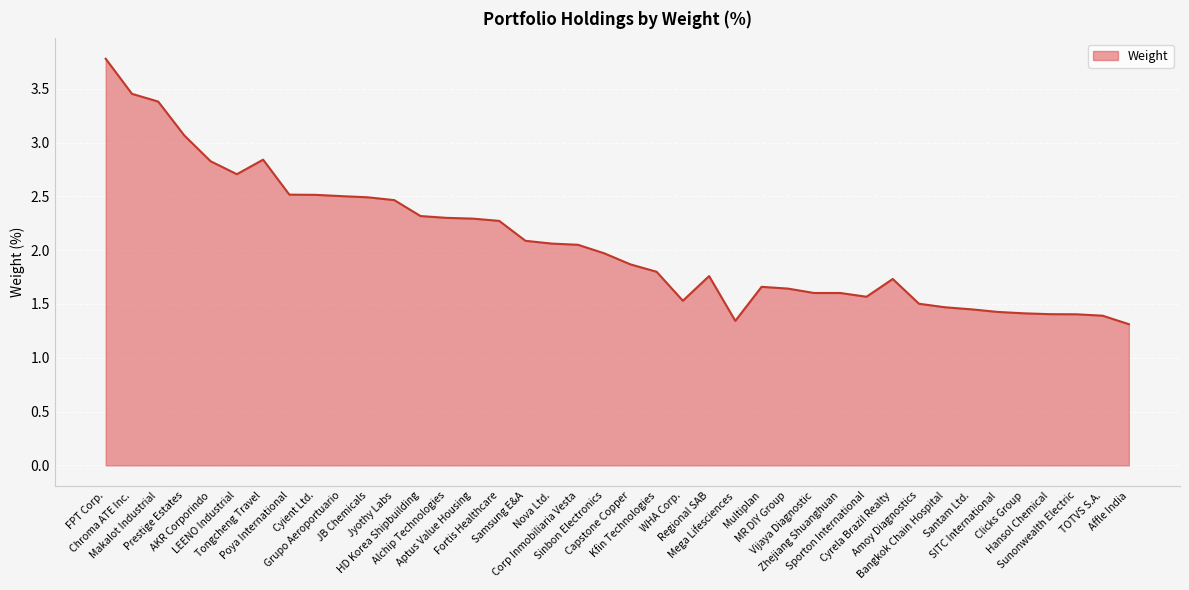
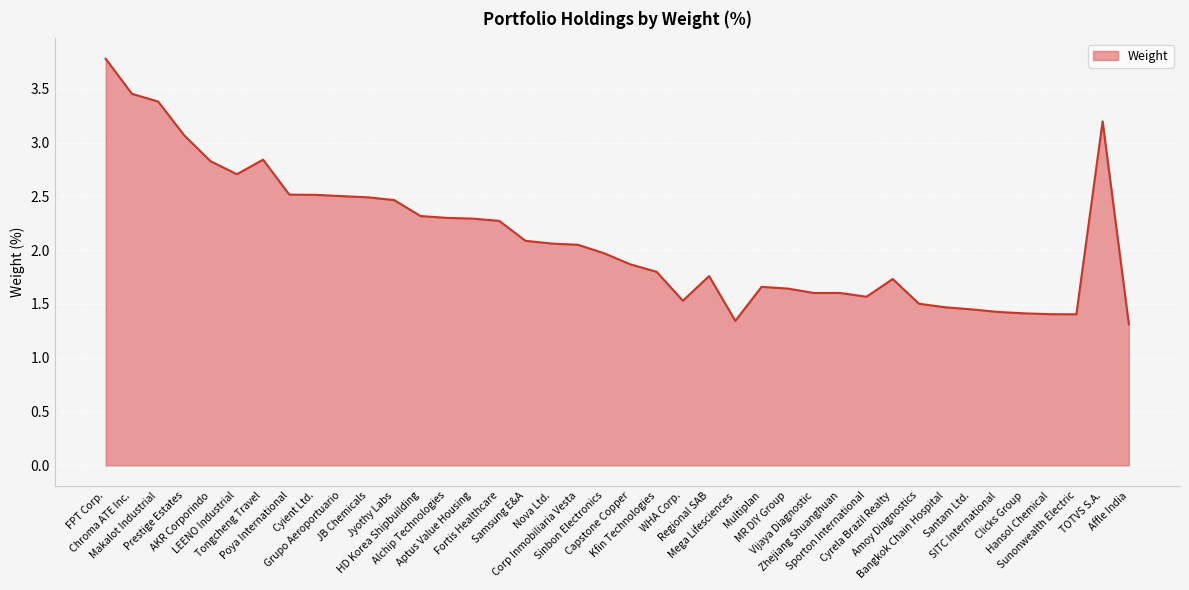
  {
    "FPT Corp.": 3.78,
    "Chroma ATE Inc.": 3.45,
    "Makalot Industrial": 3.38,
    "Prestige Estates": 3.07,
    "AKR Corporindo": 2.83,
    "LEENO Industrial": 2.71,
    "Tongcheng Travel": 2.84,
    "Poya International": 2.52,
    "Cyient Ltd.": 2.51,
    "Grupo Aeroportuario": 2.50,
    "JB Chemicals": 2.49,
    "Jyothy Labs": 2.47,
    "HD Korea Shipbuilding": 2.32,
    "Alchip Technologies": 2.30,
    "Aptus Value Housing": 2.29,
    "Fortis Healthcare": 2.27,
    "Samsung E&A": 2.09,
    "Nova Ltd.": 2.06,
    "Corp Inmobiliaria Vesta": 2.05,
    "Sinbon Electronics": 1.97,
    "Capstone Copper": 1.87,
    "Kfin Technologies": 1.80,
    "WHA Corp.": 1.53,
    "Regional SAB": 1.76,
    "Mega Lifesciences": 1.34,
    "Multiplan": 1.66,
    "MR DIY Group": 1.64,
    "Vijaya Diagnostic": 1.60,
    "Zhejiang Shuanghuan": 1.60,
    "Sporton International": 1.57,
    "Cyrela Brazil Realty": 1.73,
    "Amoy Diagnostics": 1.50,
    "Bangkok Chain Hospital": 1.47,
    "Santam Ltd.": 1.45,
    "SITC International": 1.43,
    "Clicks Group": 1.41,
    "Hansol Chemical": 1.41,
    "Sunonwealth Electric": 1.40,
-   "TOTVS S.A.": 1.39,
+   "TOTVS S.A.": 3.20,
    "Affle India": 1.31
  }
